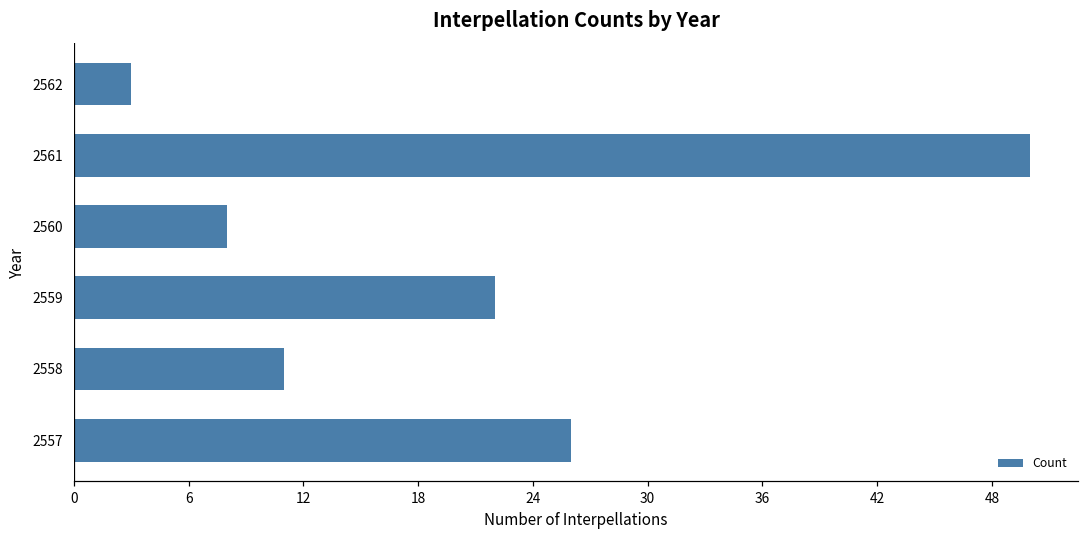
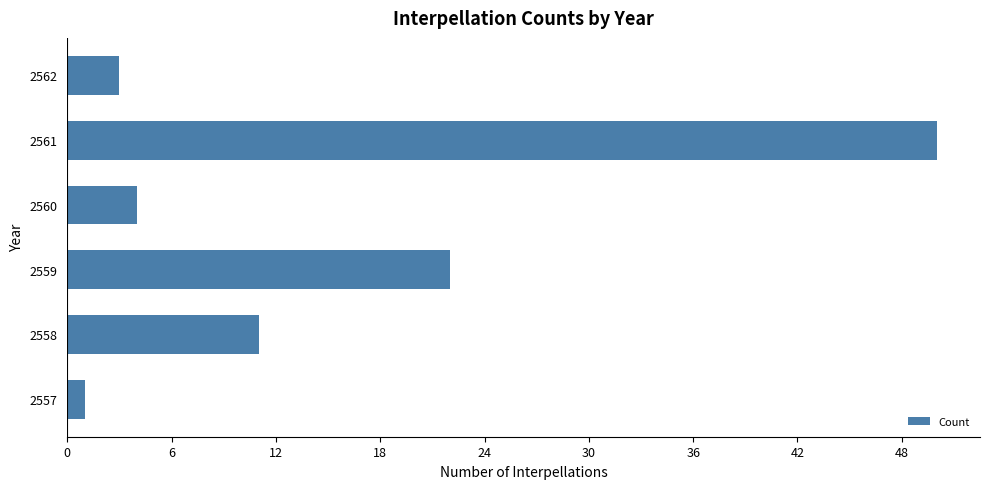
  {
    "2562": 3,
    "2561": 50,
-   "2560": 8,
+   "2560": 4,
    "2559": 22,
    "2558": 11,
-   "2557": 26
+   "2557": 1
  }
